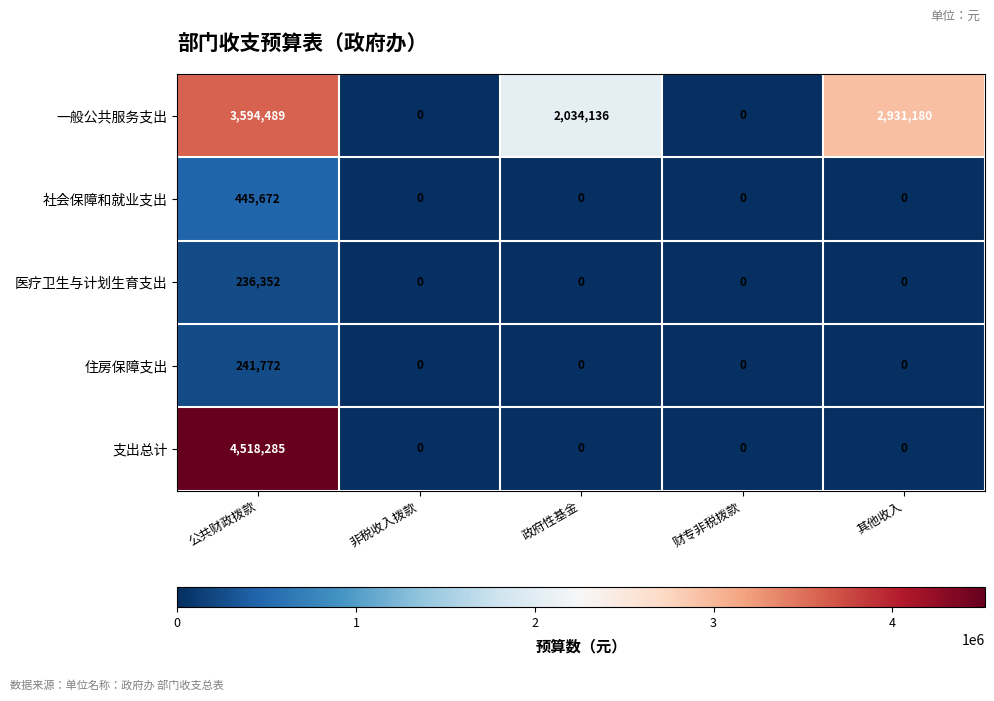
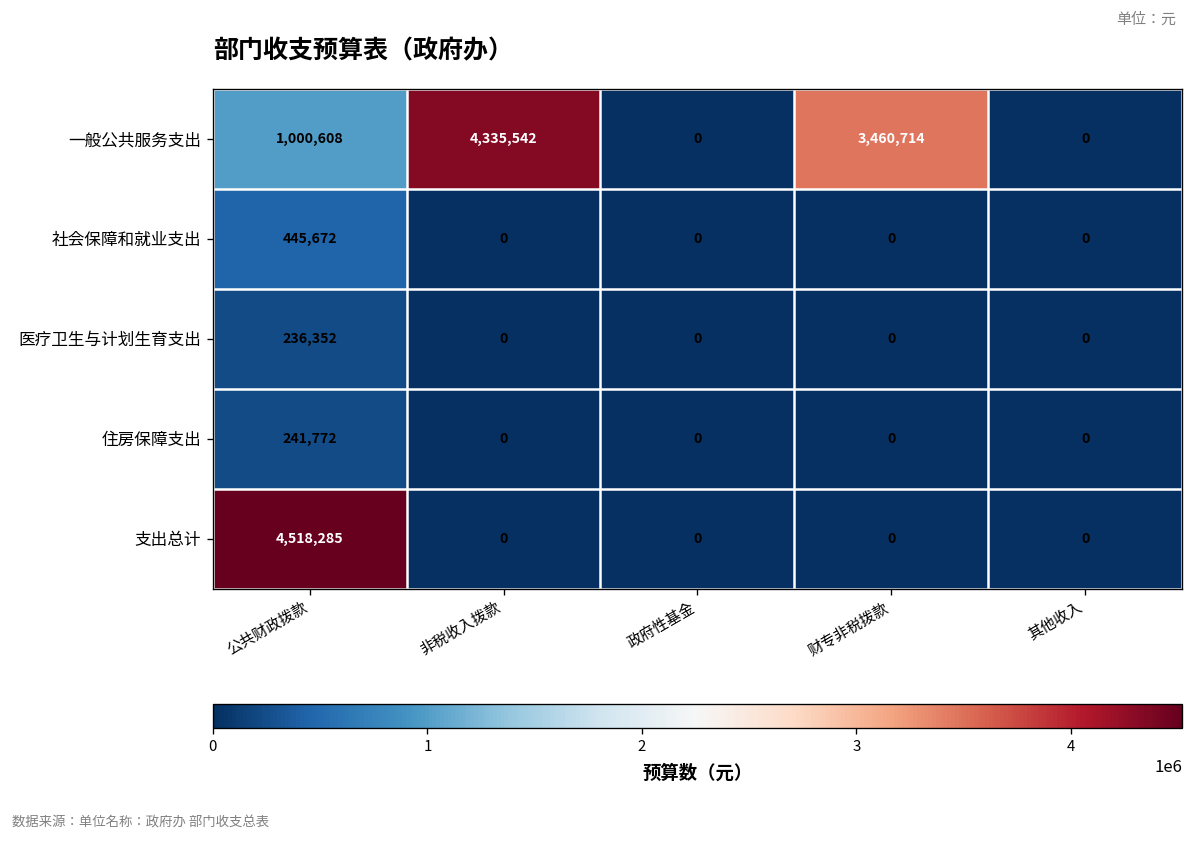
  {
    "一般公共服务支出": {
-     "公共财政拨款": "3,594,489",
-     "非税收入拨款": "0",
-     "政府性基金": "2,034,136",
-     "财专非税拨款": "0",
-     "其他收入": "2,931,180"
+     "公共财政拨款": "1,000,608",
+     "非税收入拨款": "4,335,542",
+     "政府性基金": "0",
+     "财专非税拨款": "3,460,714",
+     "其他收入": "0"
    },
    "社会保障和就业支出": {
      "公共财政拨款": "445,672",
      "非税收入拨款": "0",
      "政府性基金": "0",
      "财专非税拨款": "0",
      "其他收入": "0"
    },
    "医疗卫生与计划生育支出": {
      "公共财政拨款": "236,352",
      "非税收入拨款": "0",
      "政府性基金": "0",
      "财专非税拨款": "0",
      "其他收入": "0"
    },
    "住房保障支出": {
      "公共财政拨款": "241,772",
      "非税收入拨款": "0",
      "政府性基金": "0",
      "财专非税拨款": "0",
      "其他收入": "0"
    },
    "支出总计": {
      "公共财政拨款": "4,518,285",
      "非税收入拨款": "0",
      "政府性基金": "0",
      "财专非税拨款": "0",
      "其他收入": "0"
    }
  }
